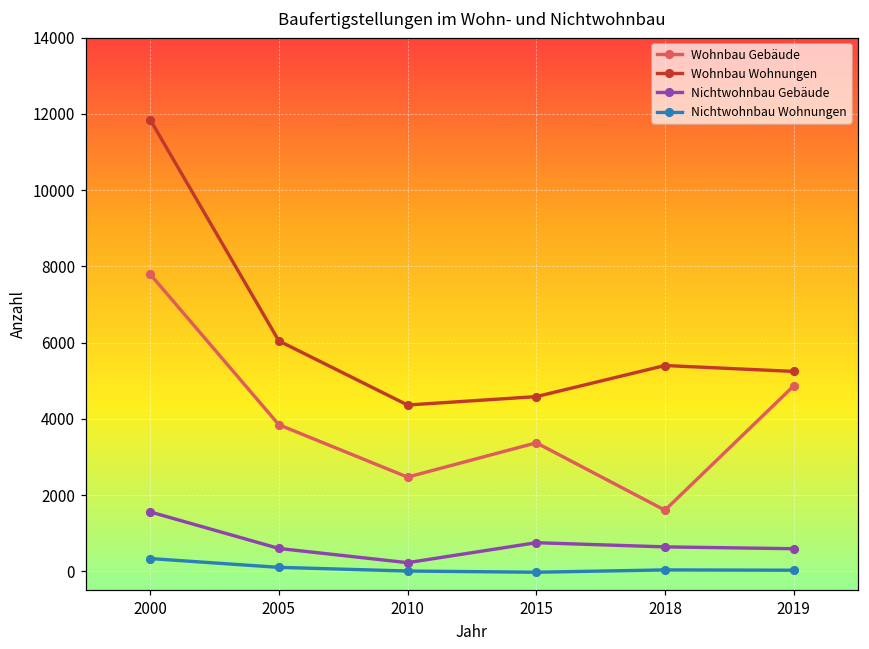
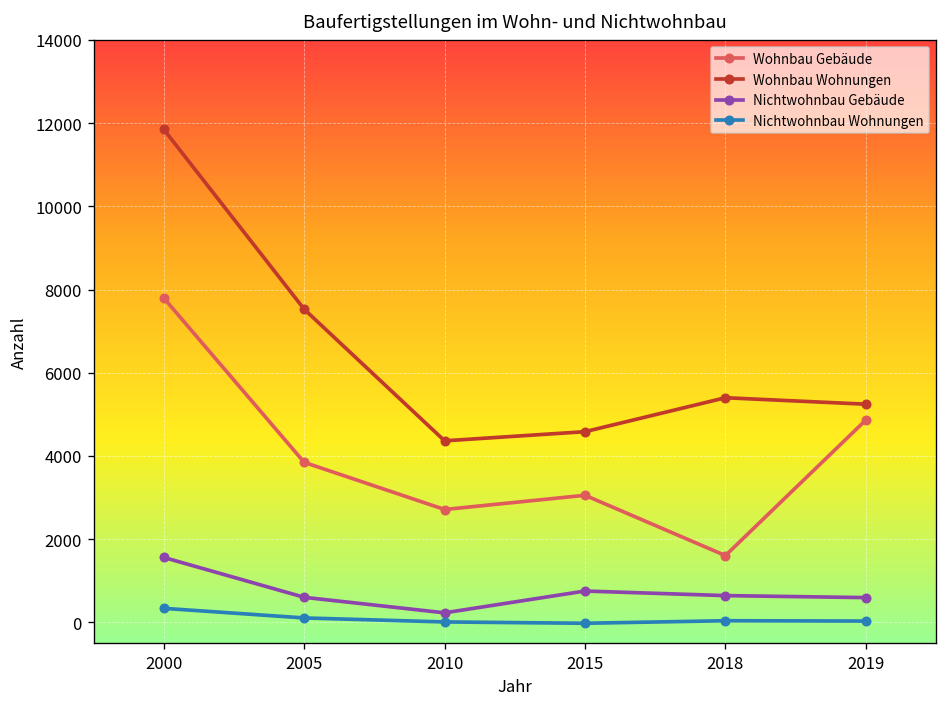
  {
    "Wohnbau Gebäude": {
      "2000": 7800,
      "2005": 3800,
-     "2010": 2500,
-     "2015": 3400,
+     "2010": 2700,
+     "2015": 3100,
      "2018": 1600,
      "2019": 4900
    },
    "Wohnbau Wohnungen": {
      "2000": 11800,
-     "2005": 6000,
+     "2005": 7500,
      "2010": 4400,
      "2015": 4600,
      "2018": 5400,
      "2019": 5200
    },
    "Nichtwohnbau Gebäude": {
      "2000": 1600,
      "2005": 600,
      "2010": 200,
      "2015": 800,
      "2018": 600,
      "2019": 600
    },
    "Nichtwohnbau Wohnungen": {
      "2000": 300,
      "2005": 100,
      "2010": 0,
      "2015": 0,
      "2018": 0,
      "2019": 0
    }
  }
